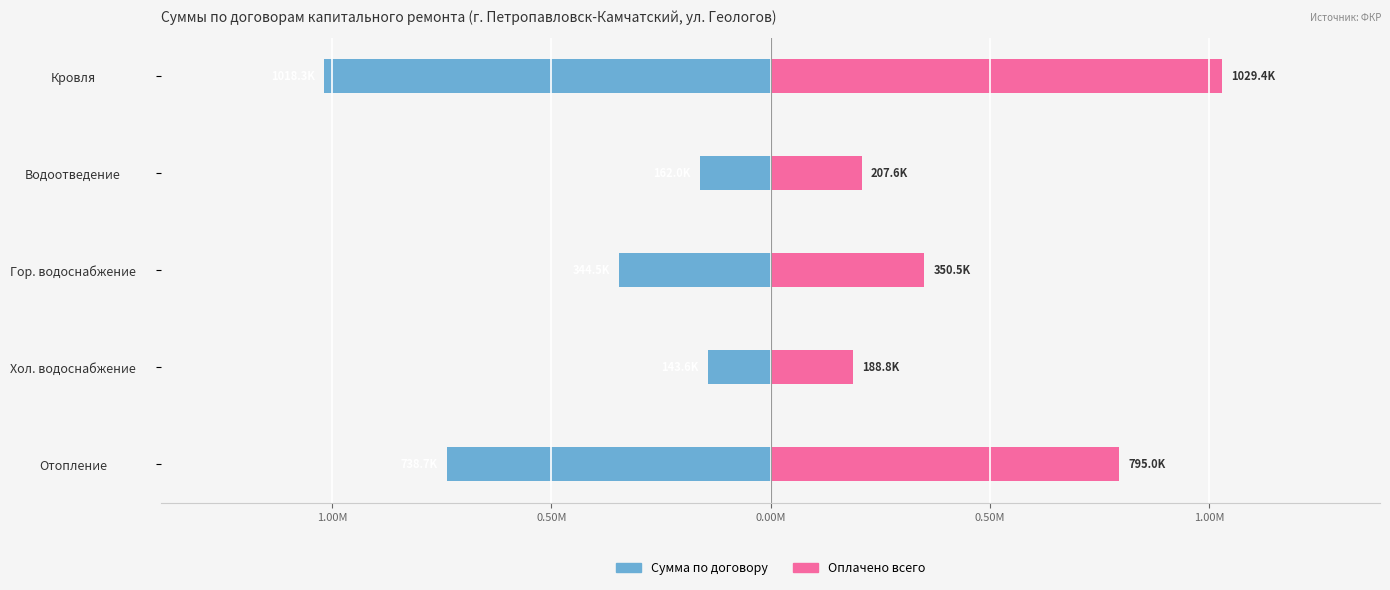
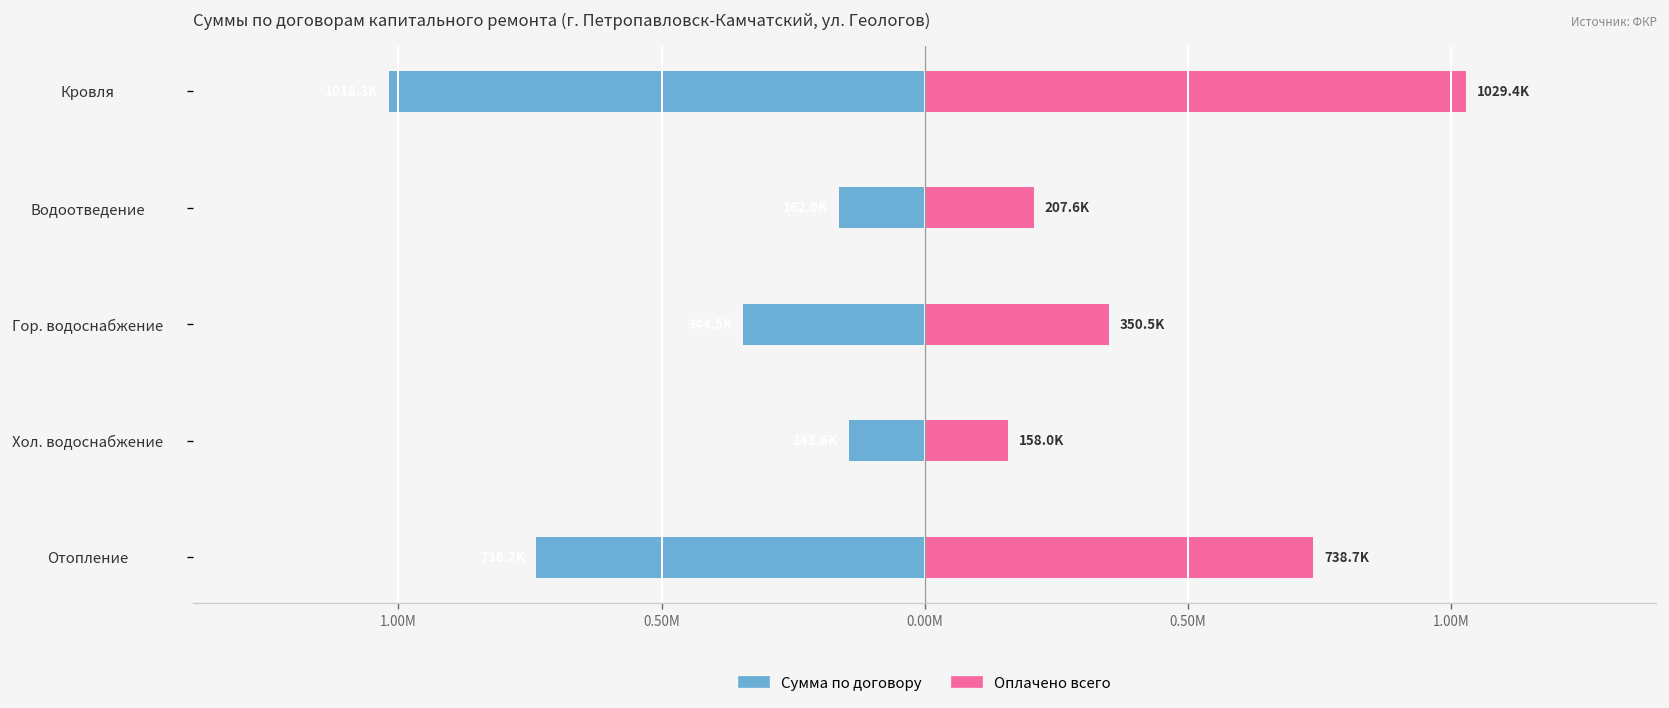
  {
    "Оплачено всего": {
      "Кровля": "1029.4K",
      "Водоотведение": "207.6K",
      "Гор. водоснабжение": "350.5K",
-     "Хол. водоснабжение": "188.8K",
-     "Отопление": "795.0K"
+     "Хол. водоснабжение": "158.0K",
+     "Отопление": "738.7K"
    }
  }
